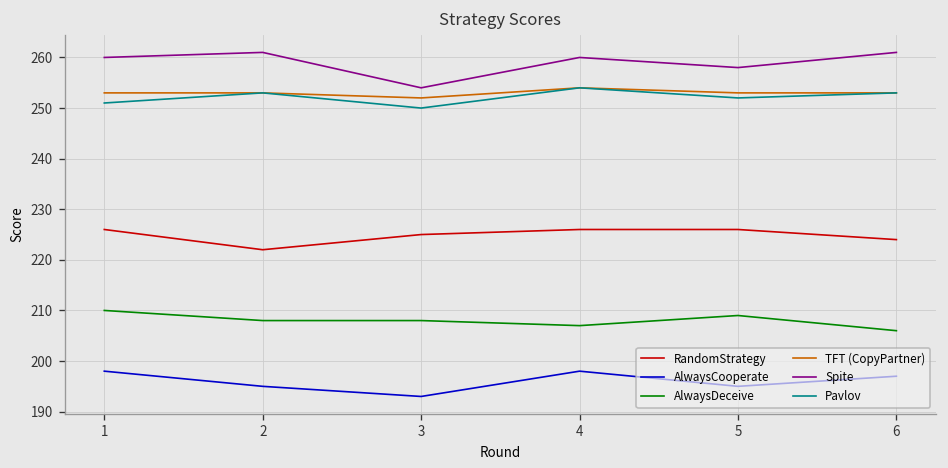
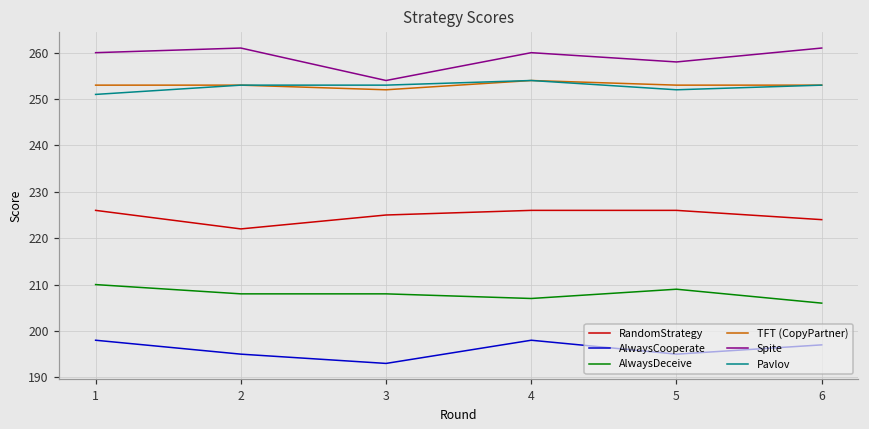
  {
    "RandomStrategy": {
      "1": 226,
      "2": 222,
      "3": 225,
      "4": 226,
      "5": 226,
      "6": 224
    },
    "AlwaysCooperate": {
      "1": 198,
      "2": 195,
      "3": 193,
      "4": 198
    },
    "AlwaysDeceive": {
      "1": 210,
      "2": 208,
      "3": 208,
      "4": 207,
      "5": 209,
      "6": 206
    },
    "TFT (CopyPartner)": {
      "1": 253,
      "3": 252,
      "5": 253
    },
    "Spite": {
      "1": 260,
      "2": 261,
      "3": 254,
      "4": 260,
      "5": 258,
      "6": 261
    },
    "Pavlov": {
      "1": 251,
-     "3": 250,
+     "3": 253,
      "5": 252
    }
  }
